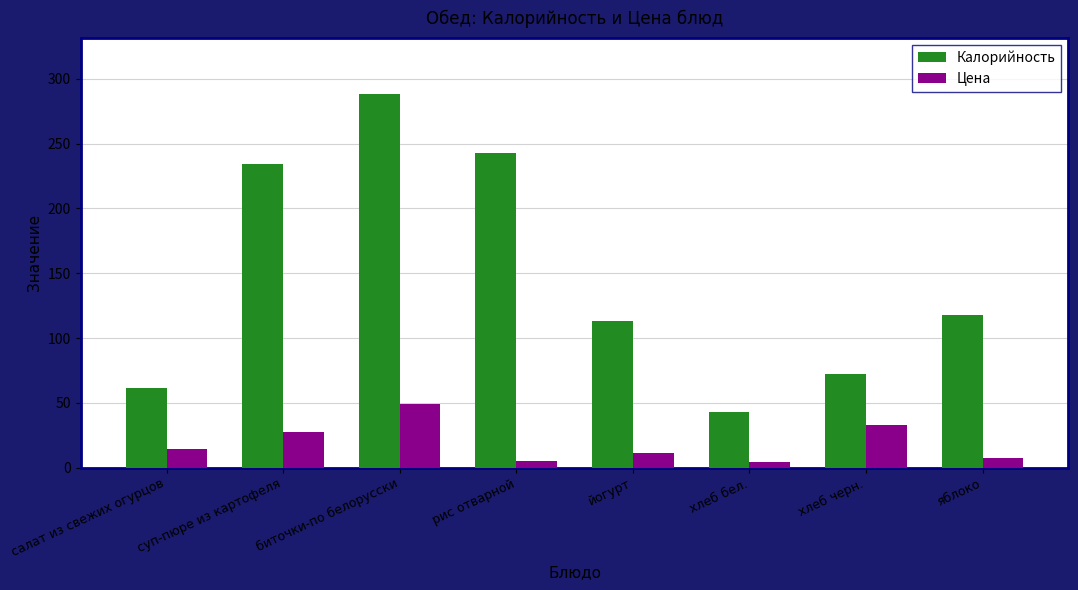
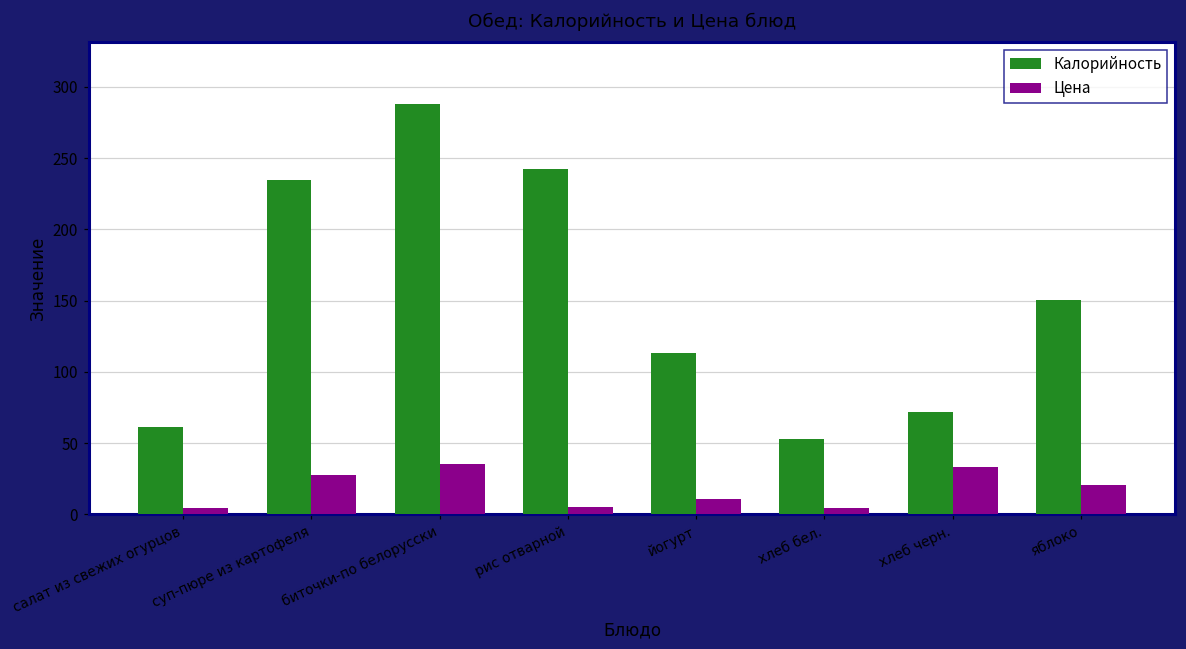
  {
    "Калорийность": {
      "салат из свежих огурцов": 62,
      "суп-пюре из картофеля": 235,
      "биточки-по белорусски": 288,
      "рис отварной": 243,
      "йогурт": 113,
-     "хлеб бел.": 43,
+     "хлеб бел.": 53,
      "хлеб черн.": 72,
-     "яблоко": 118
+     "яблоко": 151
    },
    "Цена": {
-     "салат из свежих огурцов": 14,
+     "салат из свежих огурцов": 5,
      "суп-пюре из картофеля": 27,
-     "биточки-по белорусски": 49,
+     "биточки-по белорусски": 35,
      "рис отварной": 5,
      "йогурт": 11,
      "хлеб бел.": 4,
      "хлеб черн.": 33,
-     "яблоко": 7
+     "яблоко": 21
    }
  }
